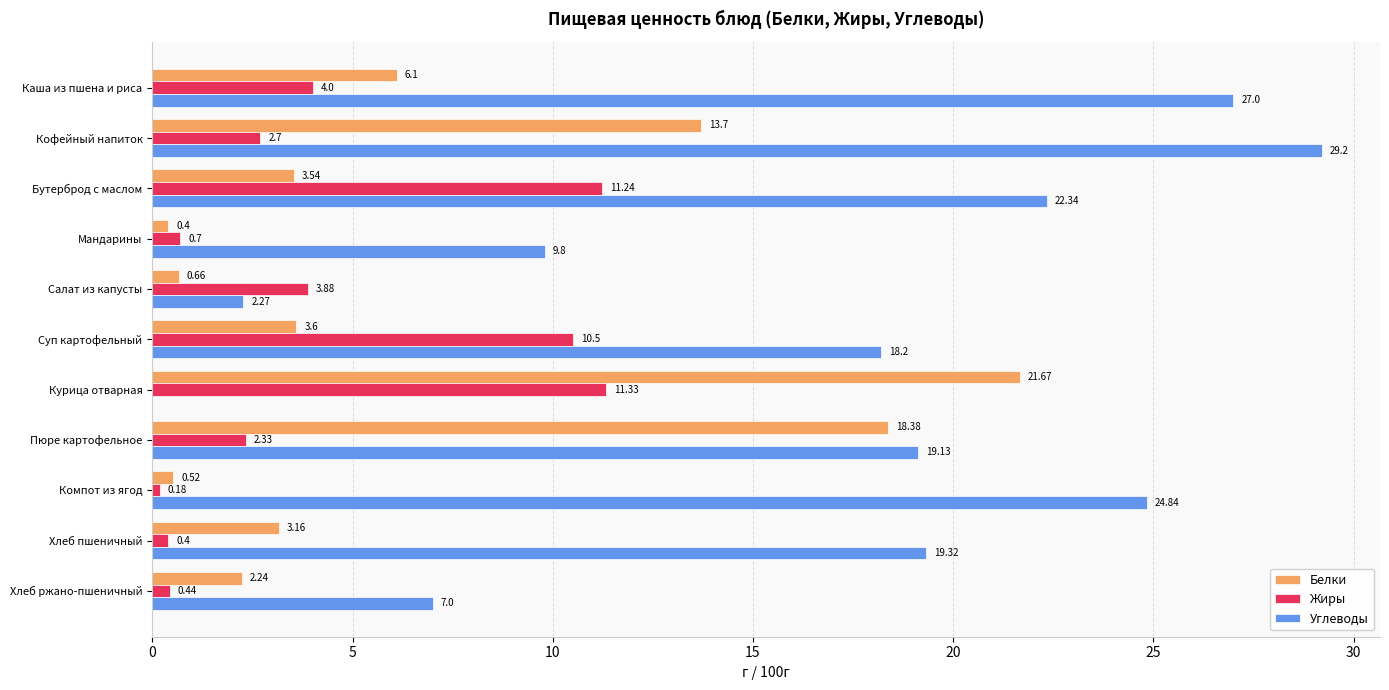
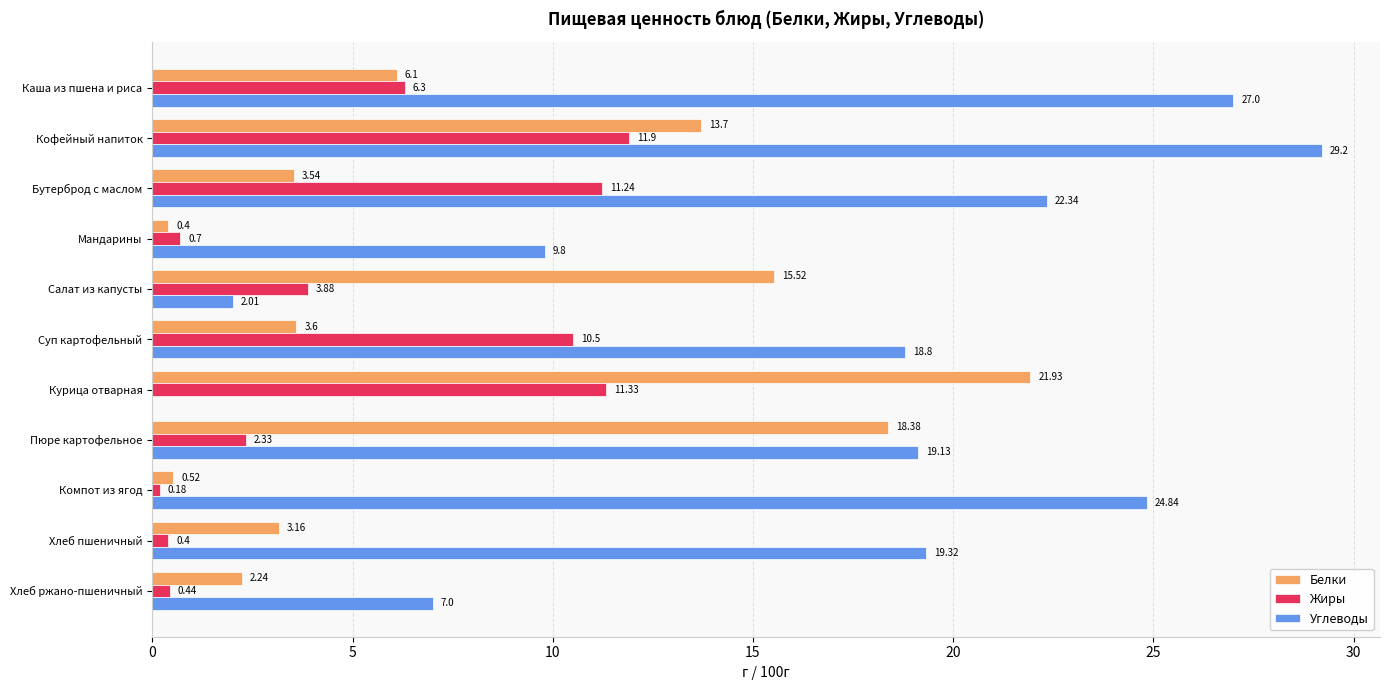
  {
    "Белки": {
      "Каша из пшена и риса": 6.1,
      "Кофейный напиток": 13.7,
      "Бутерброд с маслом": 3.54,
      "Мандарины": 0.4,
-     "Салат из капусты": 0.66,
+     "Салат из капусты": 15.52,
      "Суп картофельный": 3.6,
-     "Курица отварная": 21.67,
+     "Курица отварная": 21.93,
      "Пюре картофельное": 18.38,
      "Компот из ягод": 0.52,
      "Хлеб пшеничный": 3.16,
      "Хлеб ржано-пшеничный": 2.24
    },
    "Жиры": {
-     "Каша из пшена и риса": 4.0,
-     "Кофейный напиток": 2.7,
+     "Каша из пшена и риса": 6.3,
+     "Кофейный напиток": 11.9,
      "Бутерброд с маслом": 11.24,
      "Мандарины": 0.7,
      "Салат из капусты": 3.88,
      "Суп картофельный": 10.5,
      "Курица отварная": 11.33,
      "Пюре картофельное": 2.33,
      "Компот из ягод": 0.18,
      "Хлеб пшеничный": 0.4,
      "Хлеб ржано-пшеничный": 0.44
    },
    "Углеводы": {
      "Каша из пшена и риса": 27.0,
      "Кофейный напиток": 29.2,
      "Бутерброд с маслом": 22.34,
      "Мандарины": 9.8,
-     "Салат из капусты": 2.27,
-     "Суп картофельный": 18.2,
+     "Салат из капусты": 2.01,
+     "Суп картофельный": 18.8,
      "Пюре картофельное": 19.13,
      "Компот из ягод": 24.84,
      "Хлеб пшеничный": 19.32,
      "Хлеб ржано-пшеничный": 7.0
    }
  }
